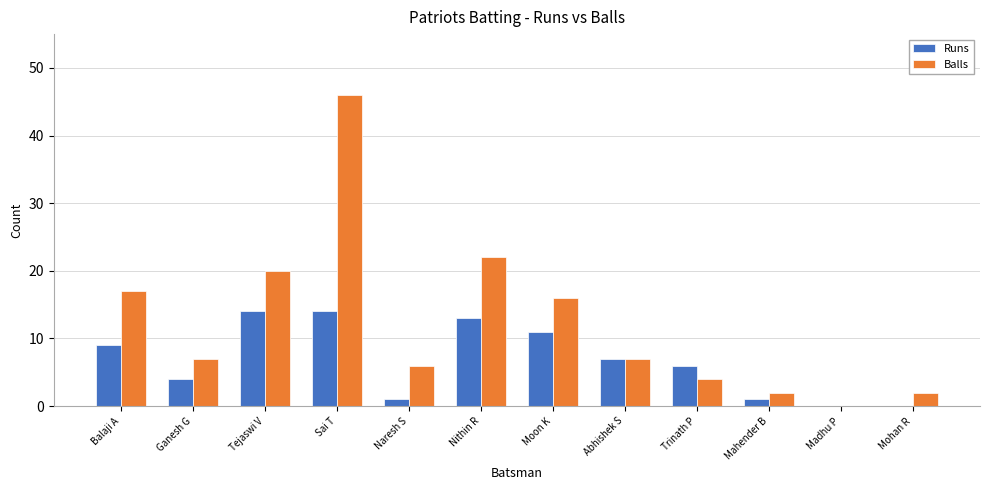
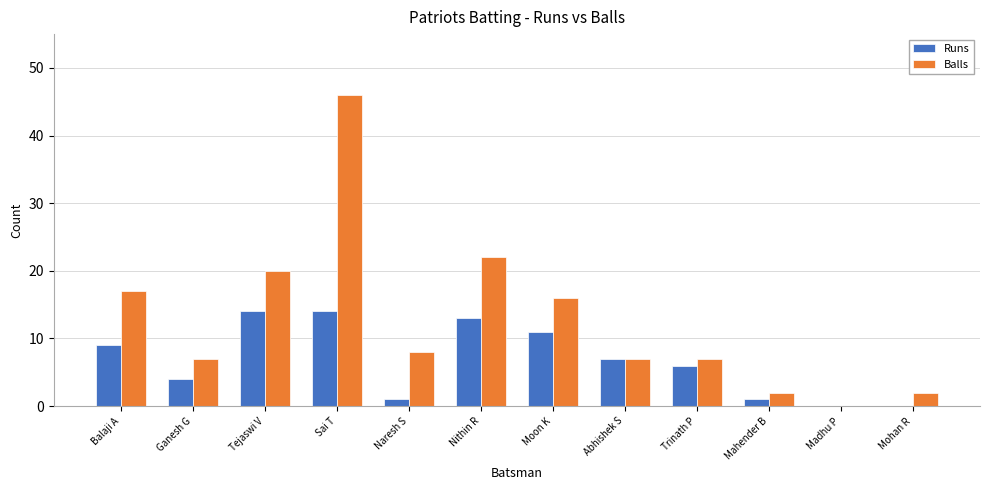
  {
    "Runs": {
      "Balaji A": 9,
      "Ganesh G": 4,
      "Tejaswi V": 14,
      "Sai T": 14,
      "Naresh S": 1,
      "Nithin R": 13,
      "Moon K": 11,
      "Abhishek S": 7,
      "Trinath P": 6,
      "Mahender B": 1,
      "Madhu P": 0,
      "Mohan R": 0
    },
    "Balls": {
      "Balaji A": 17,
      "Ganesh G": 7,
      "Tejaswi V": 20,
      "Sai T": 46,
-     "Naresh S": 6,
+     "Naresh S": 8,
      "Nithin R": 22,
      "Moon K": 16,
      "Abhishek S": 7,
-     "Trinath P": 4,
+     "Trinath P": 7,
      "Mahender B": 2,
      "Madhu P": 0,
      "Mohan R": 2
    }
  }
